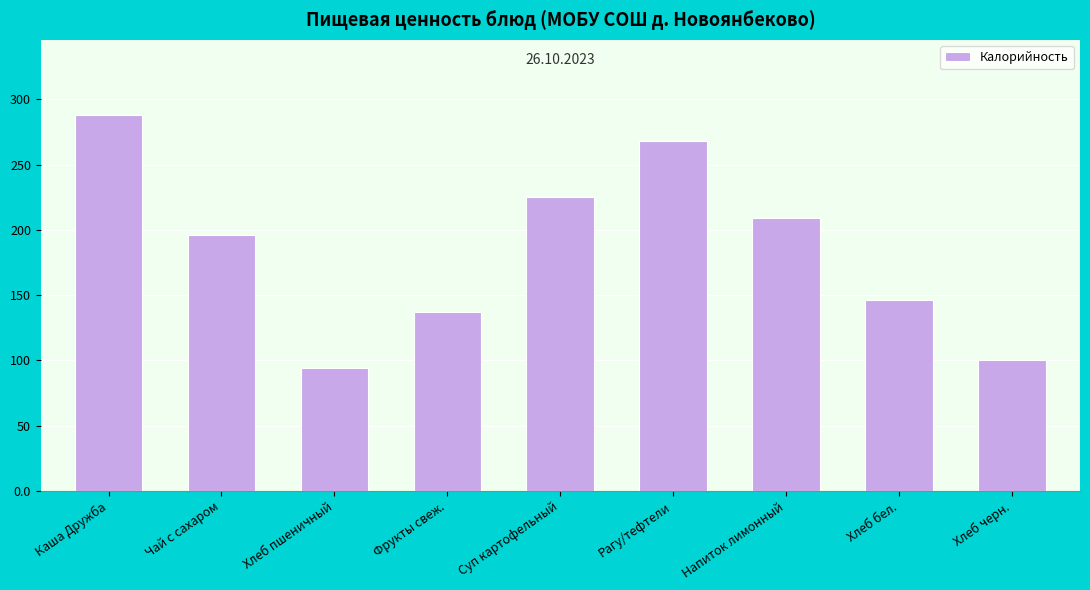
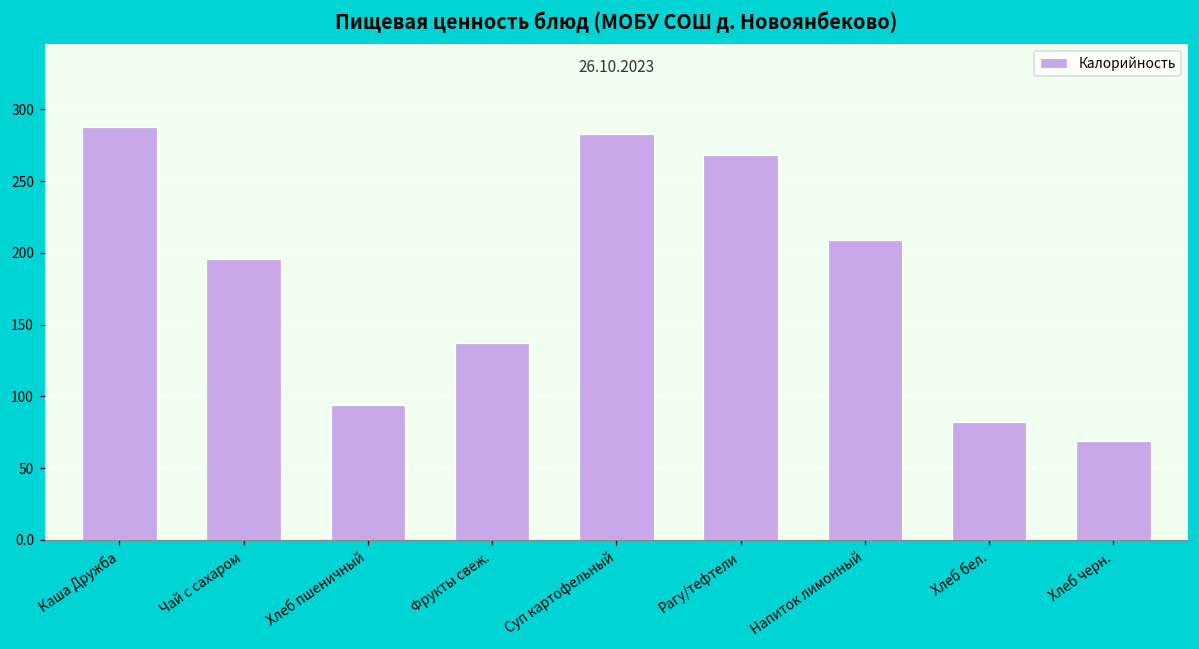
  {
    "Каша Дружба": 288,
    "Чай с сахаром": 196,
    "Хлеб пшеничный": 94,
    "Фрукты свеж.": 137,
-   "Суп картофельный": 225,
+   "Суп картофельный": 283,
    "Рагу/тефтели": 268,
    "Напиток лимонный": 209,
-   "Хлеб бел.": 146,
-   "Хлеб черн.": 100
+   "Хлеб бел.": 82,
+   "Хлеб черн.": 69
  }
